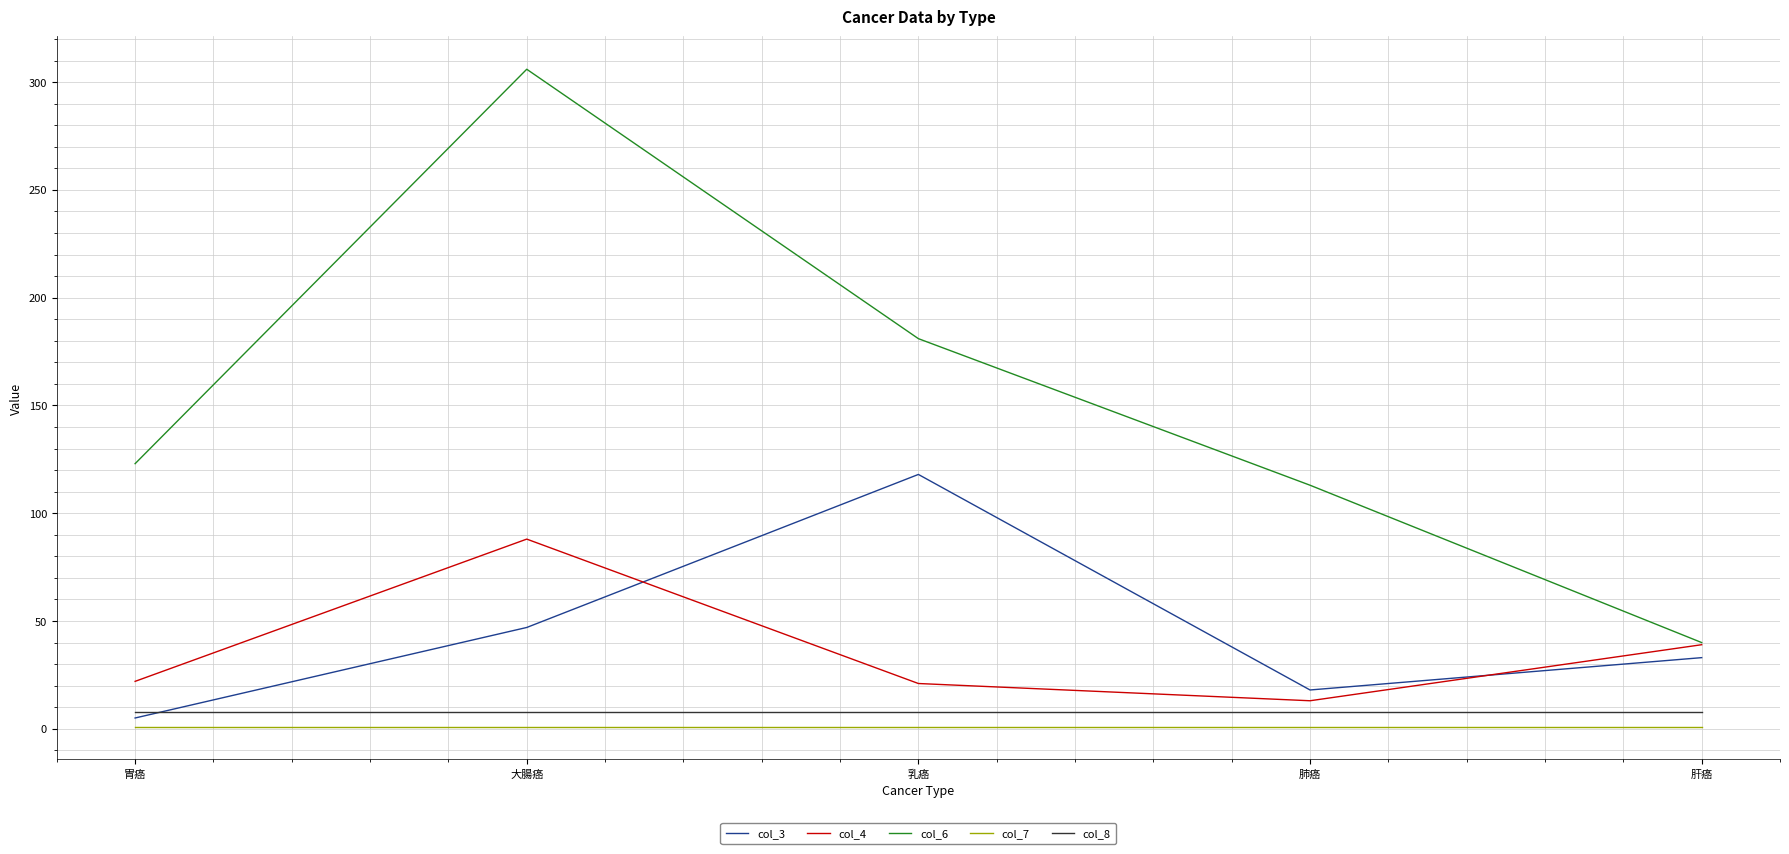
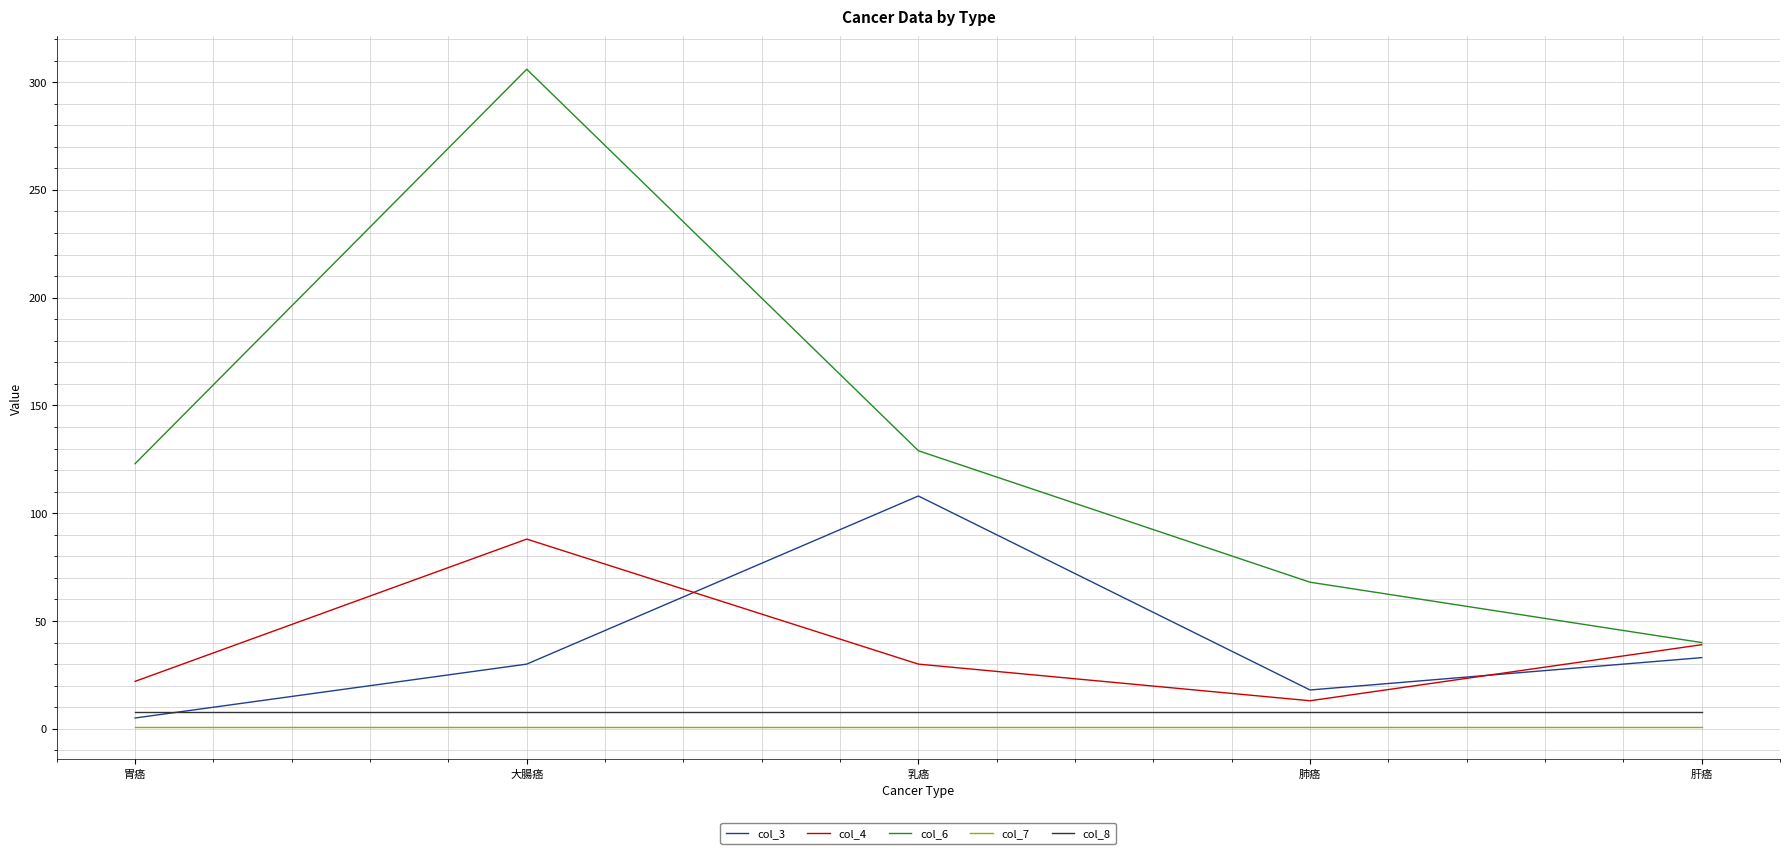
  {
    "col_3": {
      "胃癌": 5,
-     "大腸癌": 47,
-     "乳癌": 118,
+     "大腸癌": 30,
+     "乳癌": 108,
      "肺癌": 18,
      "肝癌": 33
    },
    "col_4": {
      "胃癌": 22,
      "大腸癌": 88,
-     "乳癌": 21,
+     "乳癌": 30,
      "肺癌": 13
    },
    "col_6": {
      "胃癌": 123,
      "大腸癌": 306,
-     "乳癌": 181,
-     "肺癌": 113
+     "乳癌": 129,
+     "肺癌": 68
    },
    "col_7": {
      "胃癌": 1,
      "大腸癌": 1,
      "乳癌": 1,
      "肺癌": 1,
      "肝癌": 1
    },
    "col_8": {
      "胃癌": 8,
      "大腸癌": 8,
      "乳癌": 8,
      "肺癌": 8,
      "肝癌": 8
    }
  }
